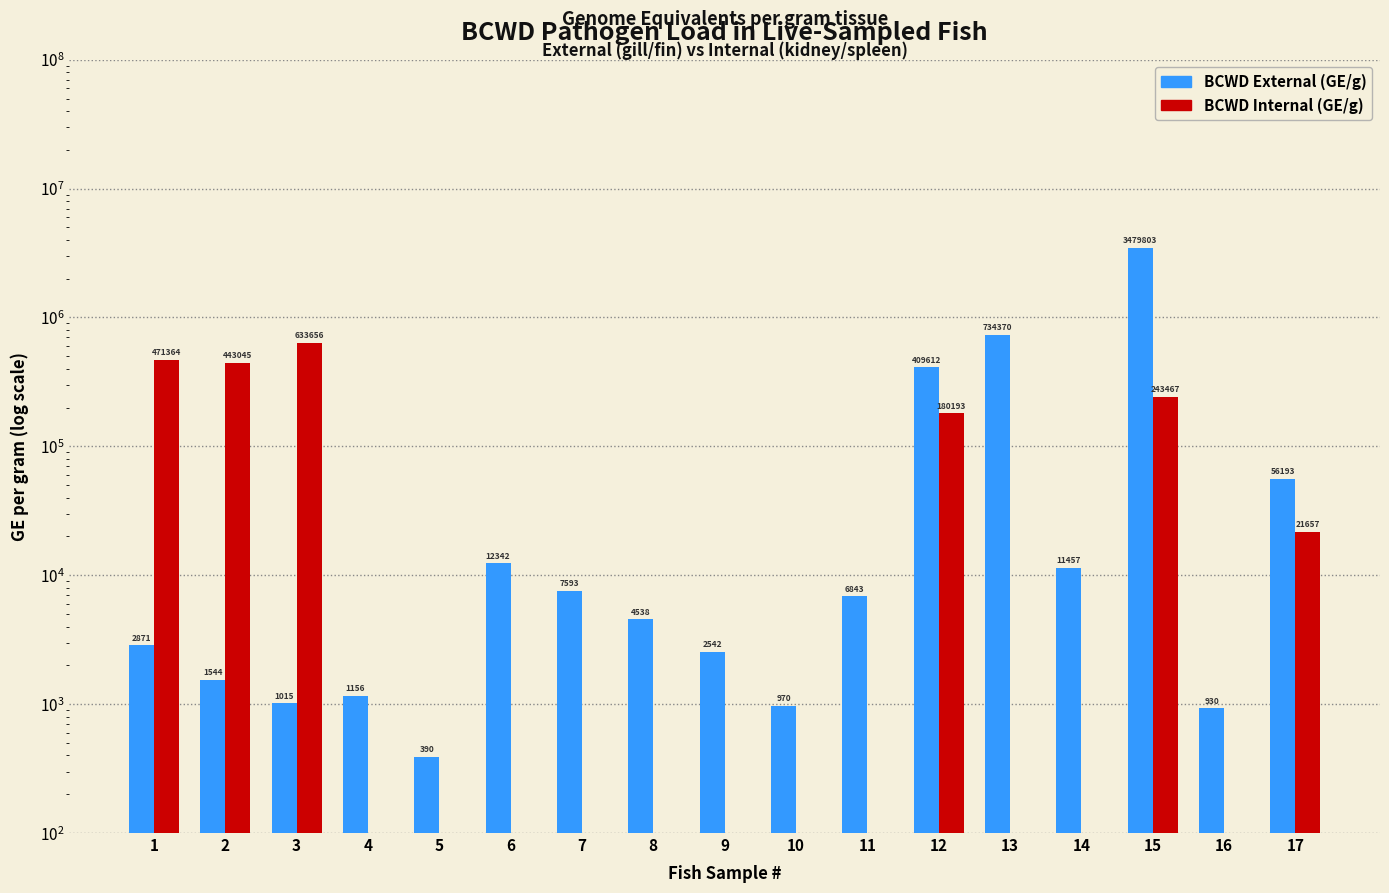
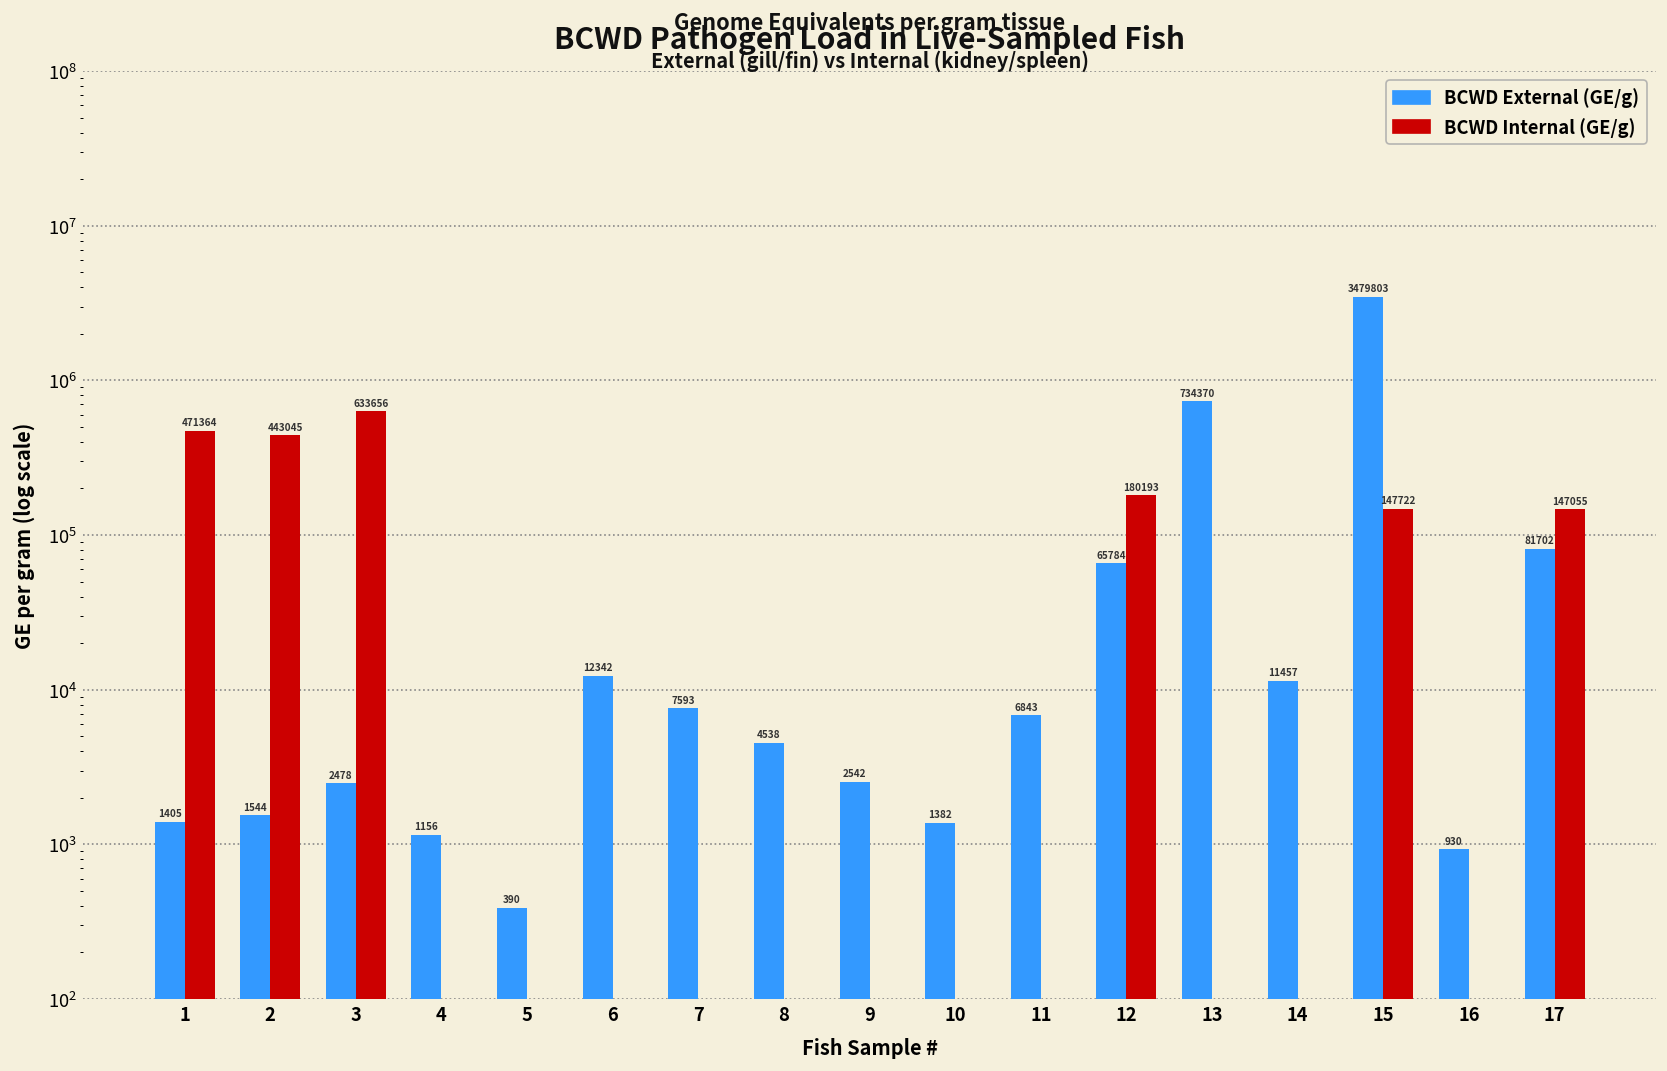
  {
    "BCWD External (GE/g)": {
-     "1": 2871,
+     "1": 1405,
      "2": 1544,
-     "3": 1015,
+     "3": 2478,
      "4": 1156,
      "5": 390,
      "6": 12342,
      "7": 7593,
      "8": 4538,
      "9": 2542,
-     "10": 970,
+     "10": 1382,
      "11": 6843,
-     "12": 409612,
+     "12": 65784,
      "13": 734370,
      "14": 11457,
      "15": 3479803,
      "16": 930,
-     "17": 56193
+     "17": 81702
    },
    "BCWD Internal (GE/g)": {
      "1": 471364,
      "2": 443045,
      "3": 633656,
      "12": 180193,
-     "15": 243467,
-     "17": 21657
+     "15": 147722,
+     "17": 147055
    }
  }
